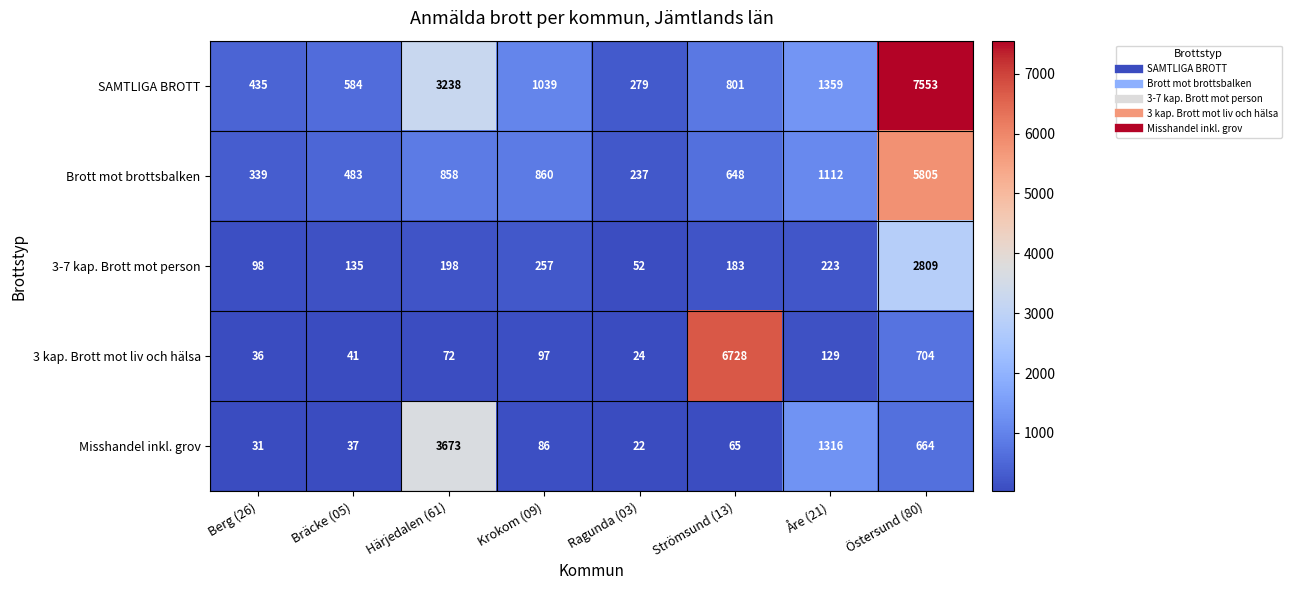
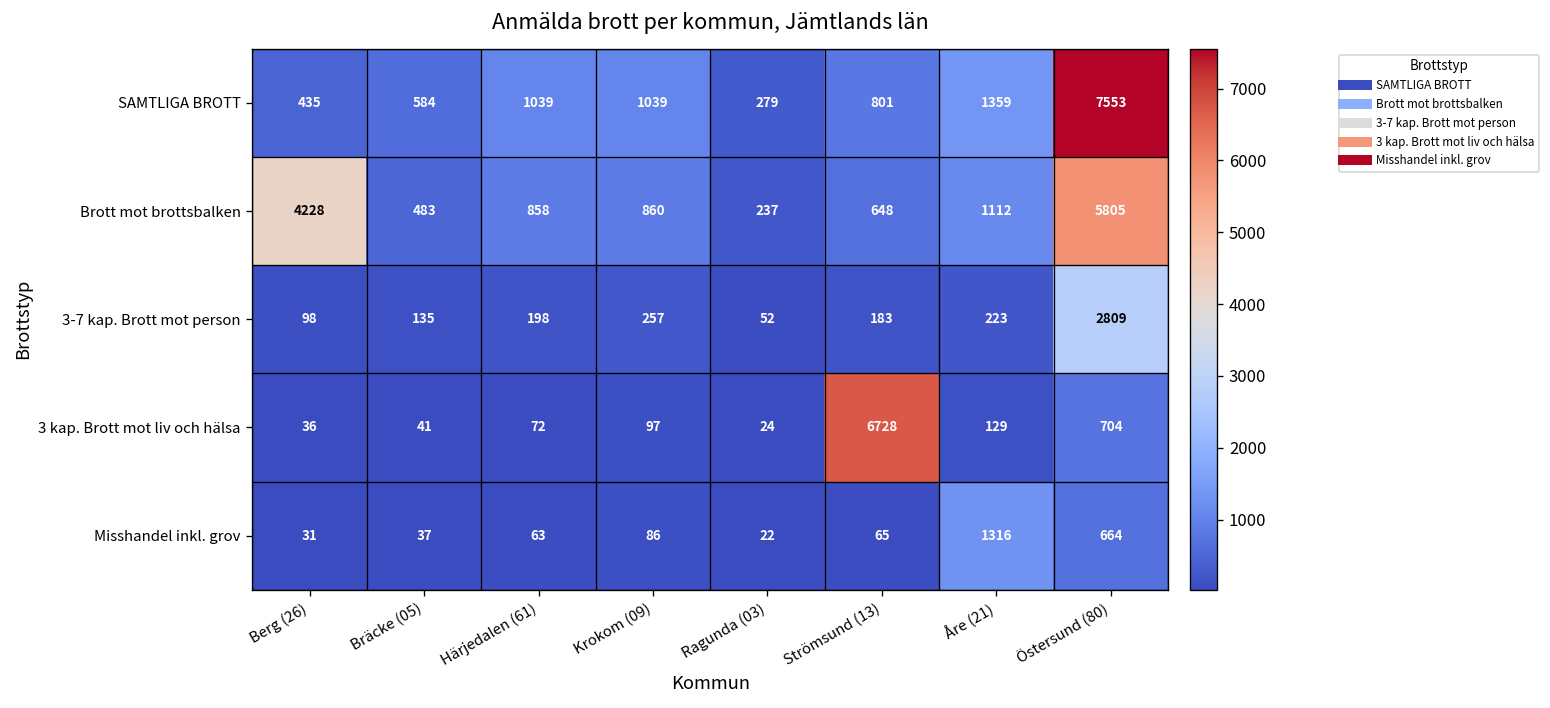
  {
    "SAMTLIGA BROTT": {
      "Berg (26)": 435,
      "Bräcke (05)": 584,
-     "Härjedalen (61)": 3238,
+     "Härjedalen (61)": 1039,
      "Krokom (09)": 1039,
      "Ragunda (03)": 279,
      "Strömsund (13)": 801,
      "Åre (21)": 1359,
      "Östersund (80)": 7553
    },
    "Brott mot brottsbalken": {
-     "Berg (26)": 339,
+     "Berg (26)": 4228,
      "Bräcke (05)": 483,
      "Härjedalen (61)": 858,
      "Krokom (09)": 860,
      "Ragunda (03)": 237,
      "Strömsund (13)": 648,
      "Åre (21)": 1112,
      "Östersund (80)": 5805
    },
    "3-7 kap. Brott mot person": {
      "Berg (26)": 98,
      "Bräcke (05)": 135,
      "Härjedalen (61)": 198,
      "Krokom (09)": 257,
      "Ragunda (03)": 52,
      "Strömsund (13)": 183,
      "Åre (21)": 223,
      "Östersund (80)": 2809
    },
    "3 kap. Brott mot liv och hälsa": {
      "Berg (26)": 36,
      "Bräcke (05)": 41,
      "Härjedalen (61)": 72,
      "Krokom (09)": 97,
      "Ragunda (03)": 24,
      "Strömsund (13)": 6728,
      "Åre (21)": 129,
      "Östersund (80)": 704
    },
    "Misshandel inkl. grov": {
      "Berg (26)": 31,
      "Bräcke (05)": 37,
-     "Härjedalen (61)": 3673,
+     "Härjedalen (61)": 63,
      "Krokom (09)": 86,
      "Ragunda (03)": 22,
      "Strömsund (13)": 65,
      "Åre (21)": 1316,
      "Östersund (80)": 664
    }
  }
